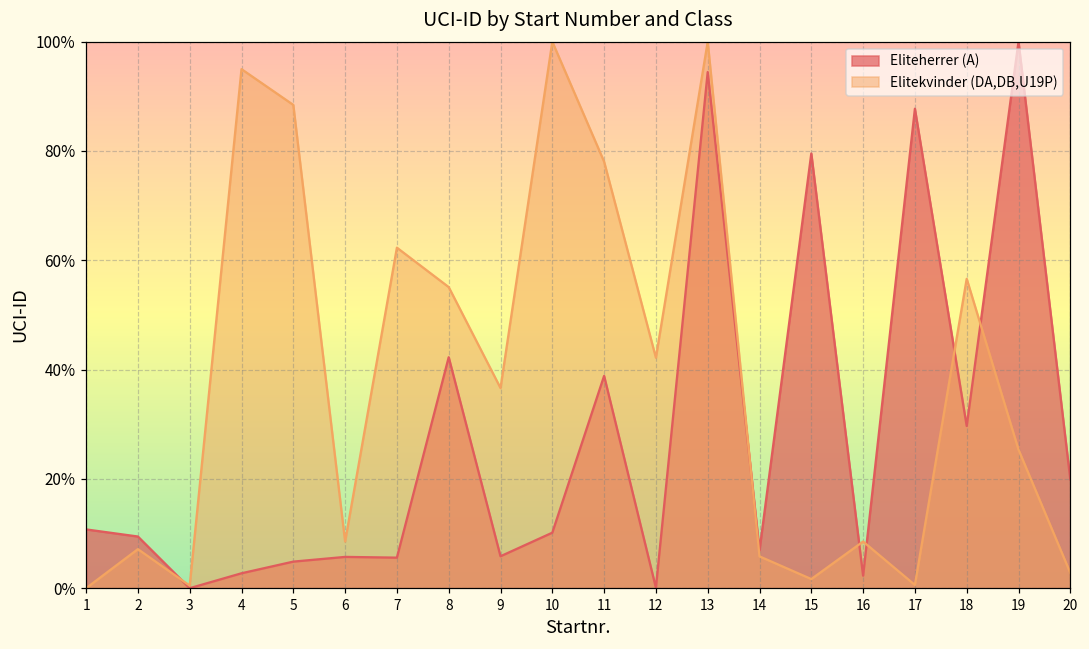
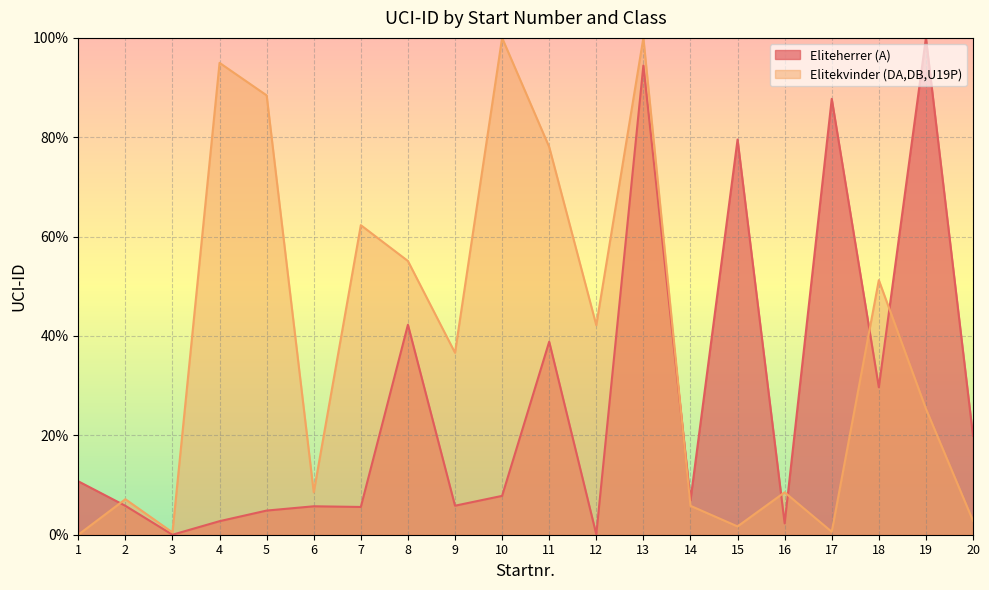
  {
    "Eliteherrer (A)": {
      "1": "11%",
-     "2": "9%",
+     "2": "6%",
      "4": "3%",
      "5": "5%",
      "6": "6%",
      "7": "6%",
      "8": "42%",
      "9": "6%",
-     "10": "10%",
+     "10": "8%",
      "11": "39%",
      "12": "0%",
      "13": "94%",
      "14": "7%",
      "15": "80%",
      "16": "2%",
      "17": "88%",
      "18": "30%",
      "19": "100%",
      "20": "20%"
    },
    "Elitekvinder (DA,DB,U19P)": {
      "1": "0%",
      "2": "7%",
      "4": "95%",
      "5": "88%",
      "6": "9%",
      "7": "62%",
      "8": "55%",
      "9": "37%",
      "10": "100%",
      "11": "78%",
      "12": "42%",
      "13": "100%",
      "14": "6%",
      "15": "2%",
      "16": "9%",
      "17": "1%",
-     "18": "57%",
+     "18": "51%",
      "19": "25%",
      "20": "3%"
    }
  }
